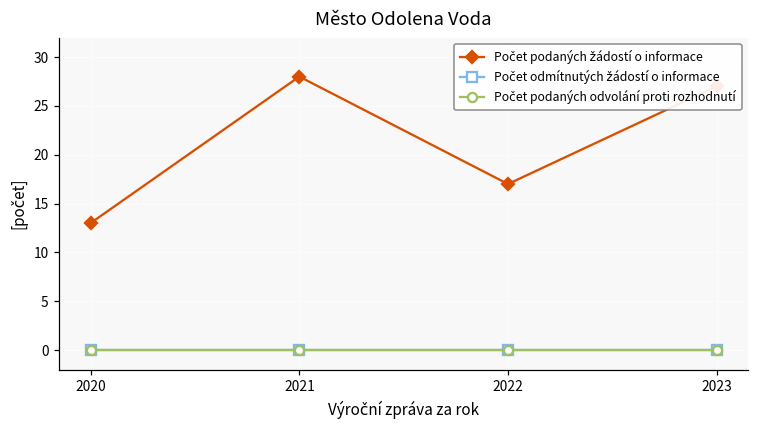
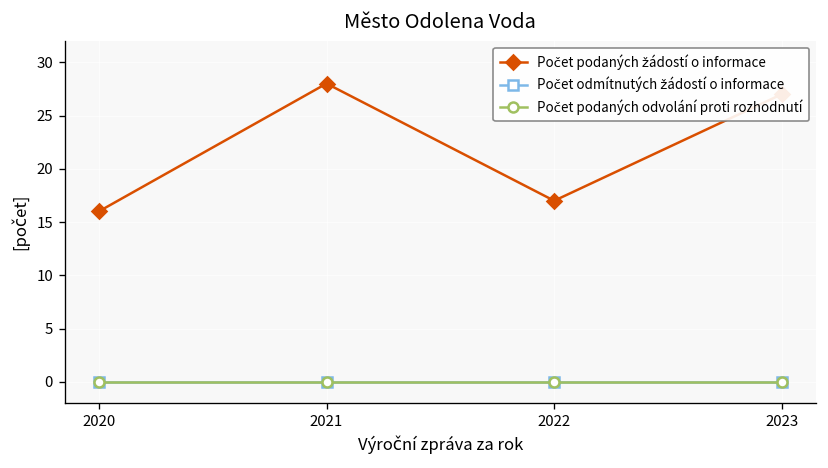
  {
    "Počet podaných žádostí o informace": {
-     "2020": 13,
+     "2020": 16,
      "2021": 28,
      "2022": 17
    },
    "Počet podaných odvolání proti rozhodnutí": {
      "2020": 0,
      "2021": 0,
      "2022": 0,
      "2023": 0
    }
  }
